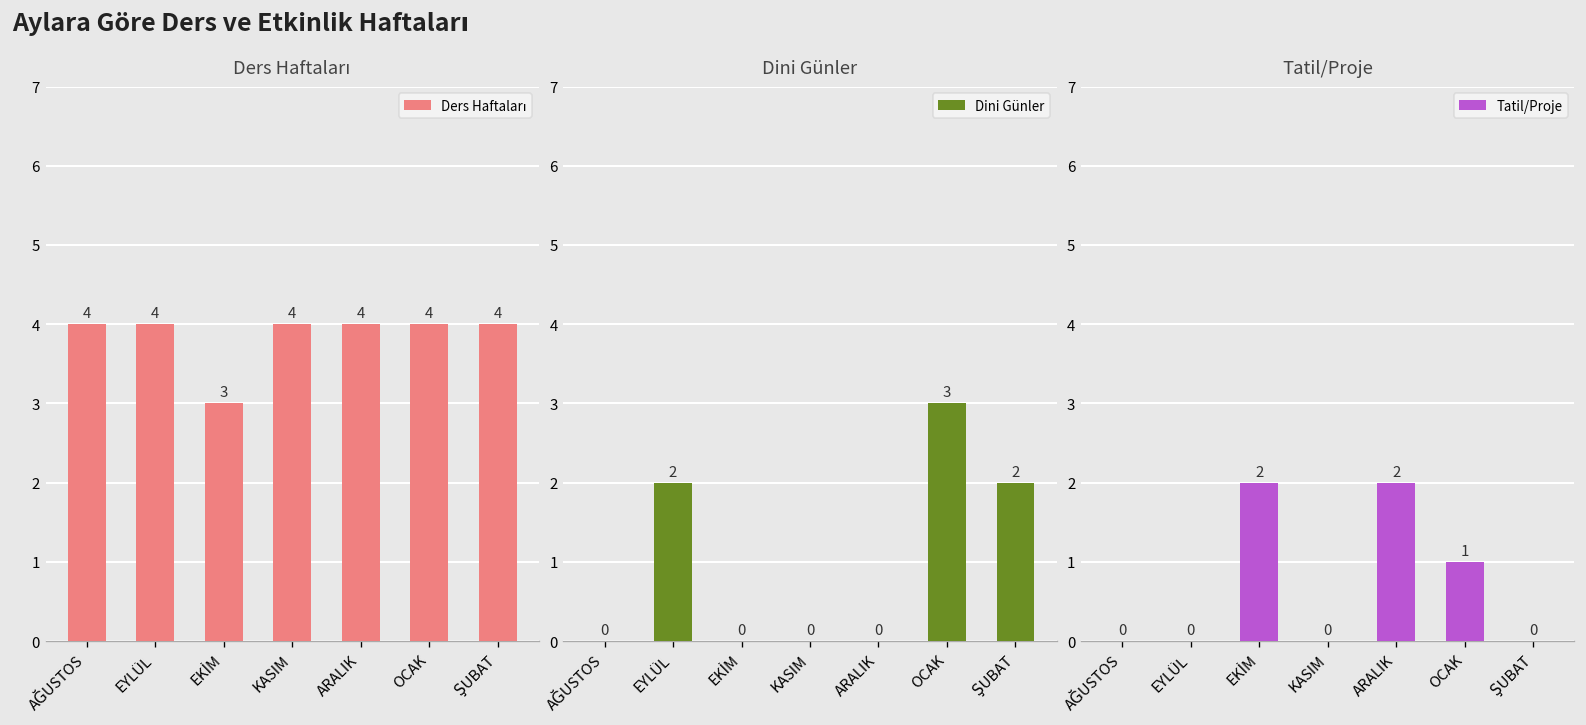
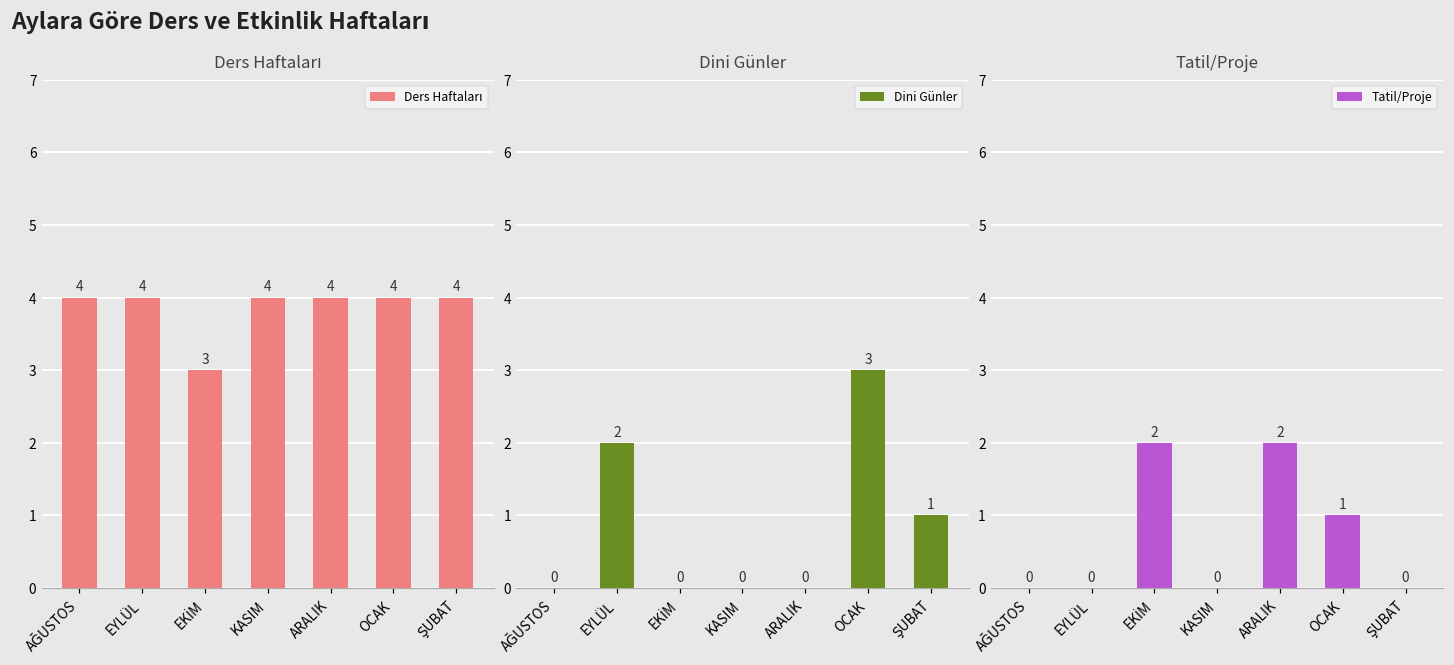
  {
    "Ders Haftaları": {
      "AĞUSTOS": 4,
      "EYLÜL": 4,
      "EKİM": 3,
      "KASIM": 4,
      "ARALIK": 4,
      "OCAK": 4,
      "ŞUBAT": 4
    },
    "Dini Günler": {
      "AĞUSTOS": 0,
      "EYLÜL": 2,
      "EKİM": 0,
      "KASIM": 0,
      "ARALIK": 0,
      "OCAK": 3,
-     "ŞUBAT": 2
+     "ŞUBAT": 1
    },
    "Tatil/Proje": {
      "AĞUSTOS": 0,
      "EYLÜL": 0,
      "EKİM": 2,
      "KASIM": 0,
      "ARALIK": 2,
      "OCAK": 1,
      "ŞUBAT": 0
    }
  }
